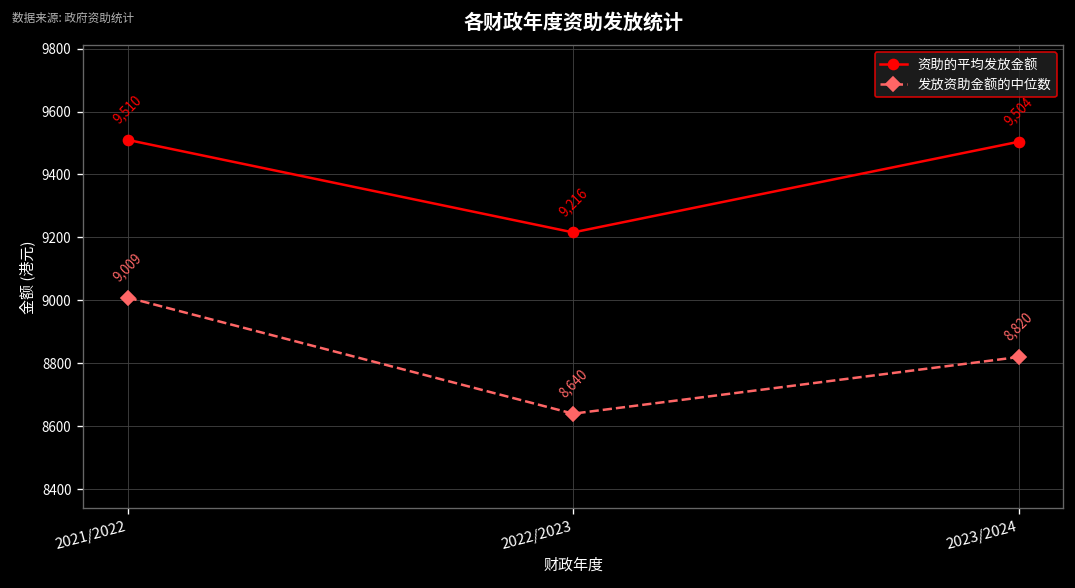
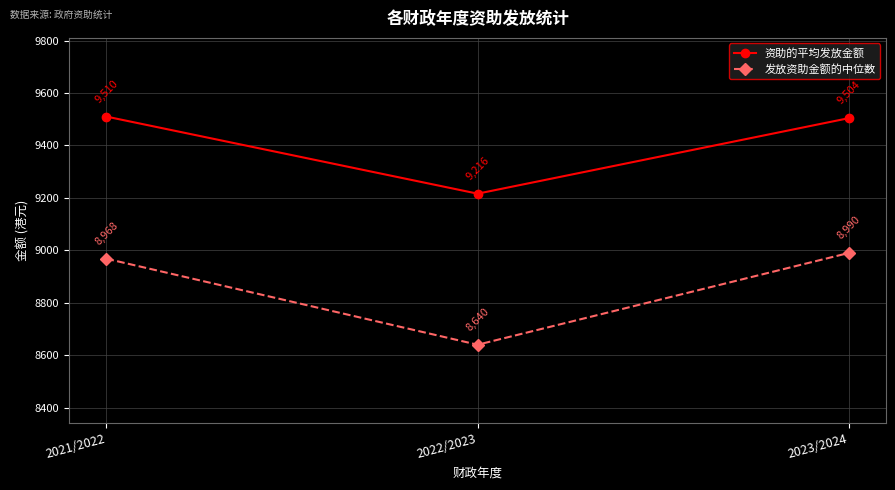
  {
    "资助的平均发放金额": {
      "2021/2022": "9,510",
      "2022/2023": "9,216",
      "2023/2024": "9,504"
    },
    "发放资助金额的中位数": {
-     "2021/2022": "9,009",
+     "2021/2022": "8,968",
      "2022/2023": "8,640",
-     "2023/2024": "8,820"
+     "2023/2024": "8,990"
    }
  }
